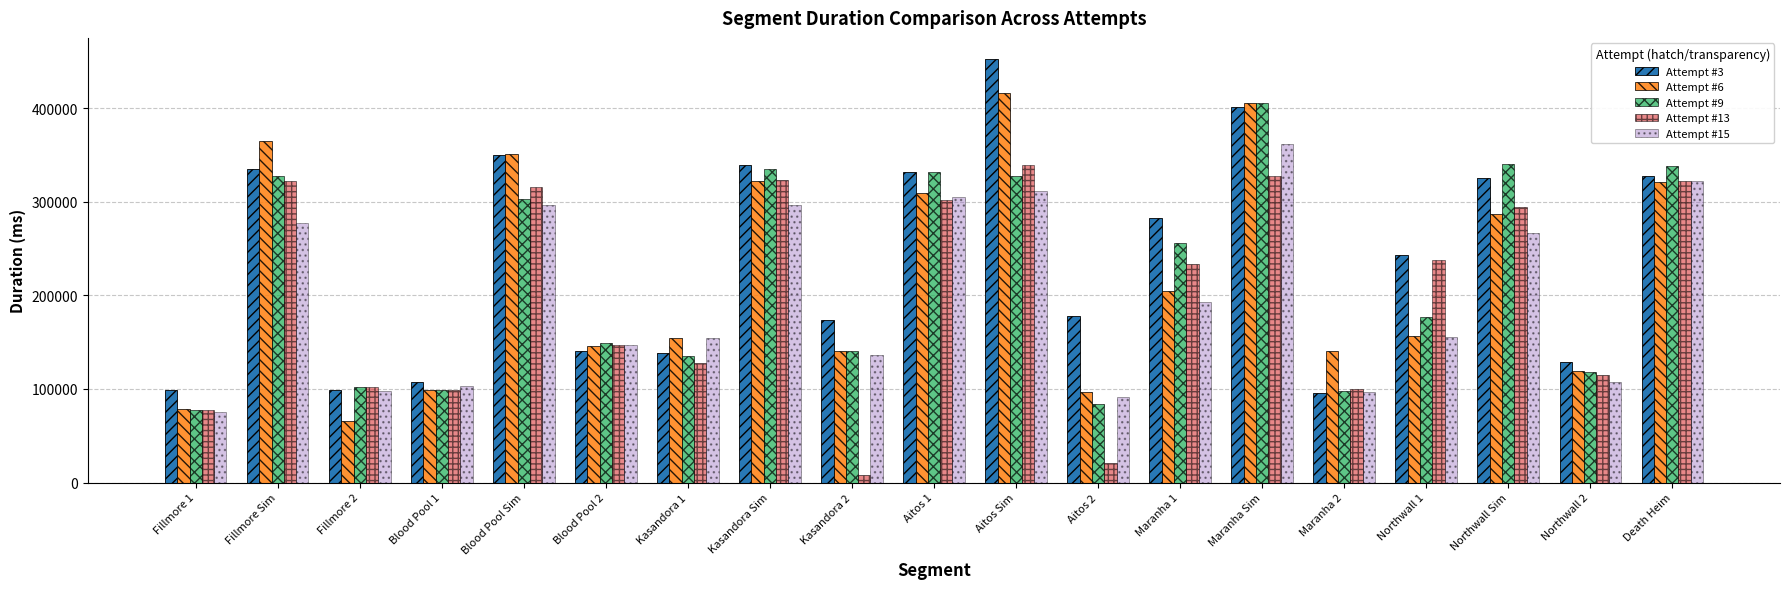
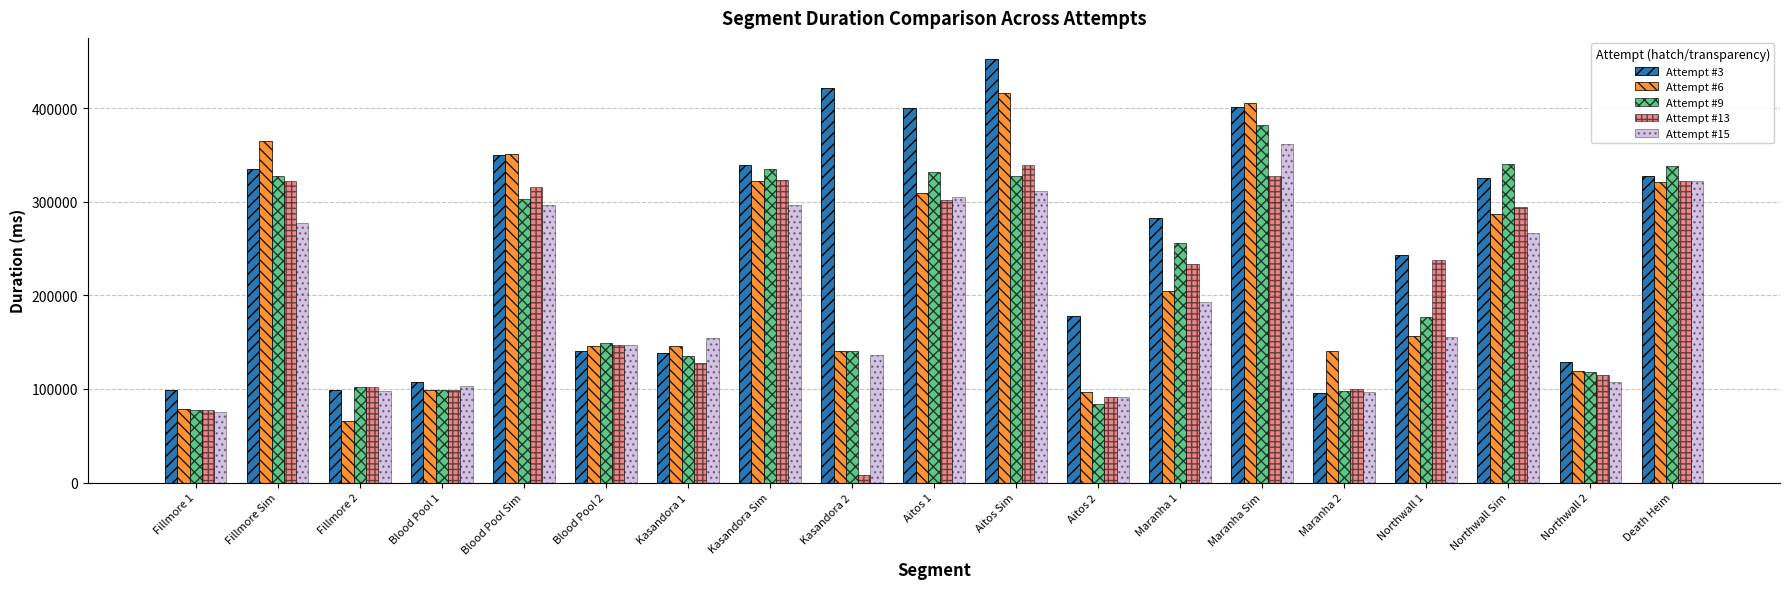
  {
    "Attempt #3": {
      "Fillmore 1": 100000,
      "Fillmore Sim": 340000,
      "Fillmore 2": 100000,
      "Blood Pool 1": 110000,
      "Blood Pool Sim": 350000,
      "Blood Pool 2": 140000,
      "Kasandora 1": 140000,
      "Kasandora Sim": 340000,
-     "Kasandora 2": 170000,
-     "Aitos 1": 330000,
+     "Kasandora 2": 420000,
+     "Aitos 1": 400000,
      "Aitos Sim": 450000,
      "Aitos 2": 180000,
      "Maranha 1": 280000,
      "Maranha Sim": 400000,
      "Maranha 2": 100000,
      "Northwall 1": 240000,
      "Northwall Sim": 330000,
      "Northwall 2": 130000,
      "Death Heim": 330000
    },
    "Attempt #6": {
      "Fillmore 1": 80000,
      "Fillmore Sim": 360000,
      "Fillmore 2": 70000,
      "Blood Pool 1": 100000,
      "Blood Pool Sim": 350000,
      "Blood Pool 2": 150000,
-     "Kasandora 1": 155000,
+     "Kasandora 1": 145000,
      "Kasandora Sim": 320000,
      "Kasandora 2": 140000,
      "Aitos 1": 310000,
      "Aitos Sim": 420000,
      "Aitos 2": 100000,
      "Maranha 1": 210000,
      "Maranha Sim": 410000,
      "Maranha 2": 140000,
      "Northwall 1": 160000,
      "Northwall Sim": 290000,
      "Northwall 2": 120000,
      "Death Heim": 320000
    },
    "Attempt #9": {
      "Fillmore 1": 80000,
      "Fillmore Sim": 330000,
      "Fillmore 2": 100000,
      "Blood Pool 1": 100000,
      "Blood Pool Sim": 300000,
      "Blood Pool 2": 150000,
      "Kasandora 1": 140000,
      "Kasandora Sim": 340000,
      "Kasandora 2": 140000,
      "Aitos 1": 330000,
      "Aitos Sim": 330000,
      "Aitos 2": 80000,
      "Maranha 1": 260000,
-     "Maranha Sim": 410000,
+     "Maranha Sim": 380000,
      "Maranha 2": 100000,
      "Northwall 1": 180000,
      "Northwall Sim": 340000,
      "Northwall 2": 120000,
      "Death Heim": 340000
    },
    "Attempt #13": {
      "Fillmore 1": 80000,
      "Fillmore Sim": 320000,
      "Fillmore 2": 100000,
      "Blood Pool 1": 100000,
      "Blood Pool Sim": 320000,
      "Blood Pool 2": 150000,
      "Kasandora 1": 130000,
      "Kasandora Sim": 320000,
      "Kasandora 2": 10000,
      "Aitos 1": 300000,
      "Aitos Sim": 340000,
-     "Aitos 2": 20000,
+     "Aitos 2": 90000,
      "Maranha 1": 230000,
      "Maranha Sim": 330000,
      "Maranha 2": 100000,
      "Northwall 1": 240000,
      "Northwall Sim": 290000,
      "Northwall 2": 120000,
      "Death Heim": 320000
    },
    "Attempt #15": {
      "Fillmore 1": 80000,
      "Fillmore Sim": 280000,
      "Fillmore 2": 100000,
      "Blood Pool 1": 100000,
      "Blood Pool Sim": 300000,
      "Blood Pool 2": 150000,
      "Kasandora 1": 150000,
      "Kasandora Sim": 300000,
      "Kasandora 2": 140000,
      "Aitos 1": 310000,
      "Aitos Sim": 310000,
      "Aitos 2": 90000,
      "Maranha 1": 190000,
      "Maranha Sim": 360000,
      "Maranha 2": 100000,
      "Northwall 1": 160000,
      "Northwall Sim": 270000,
      "Northwall 2": 110000,
      "Death Heim": 320000
    }
  }
